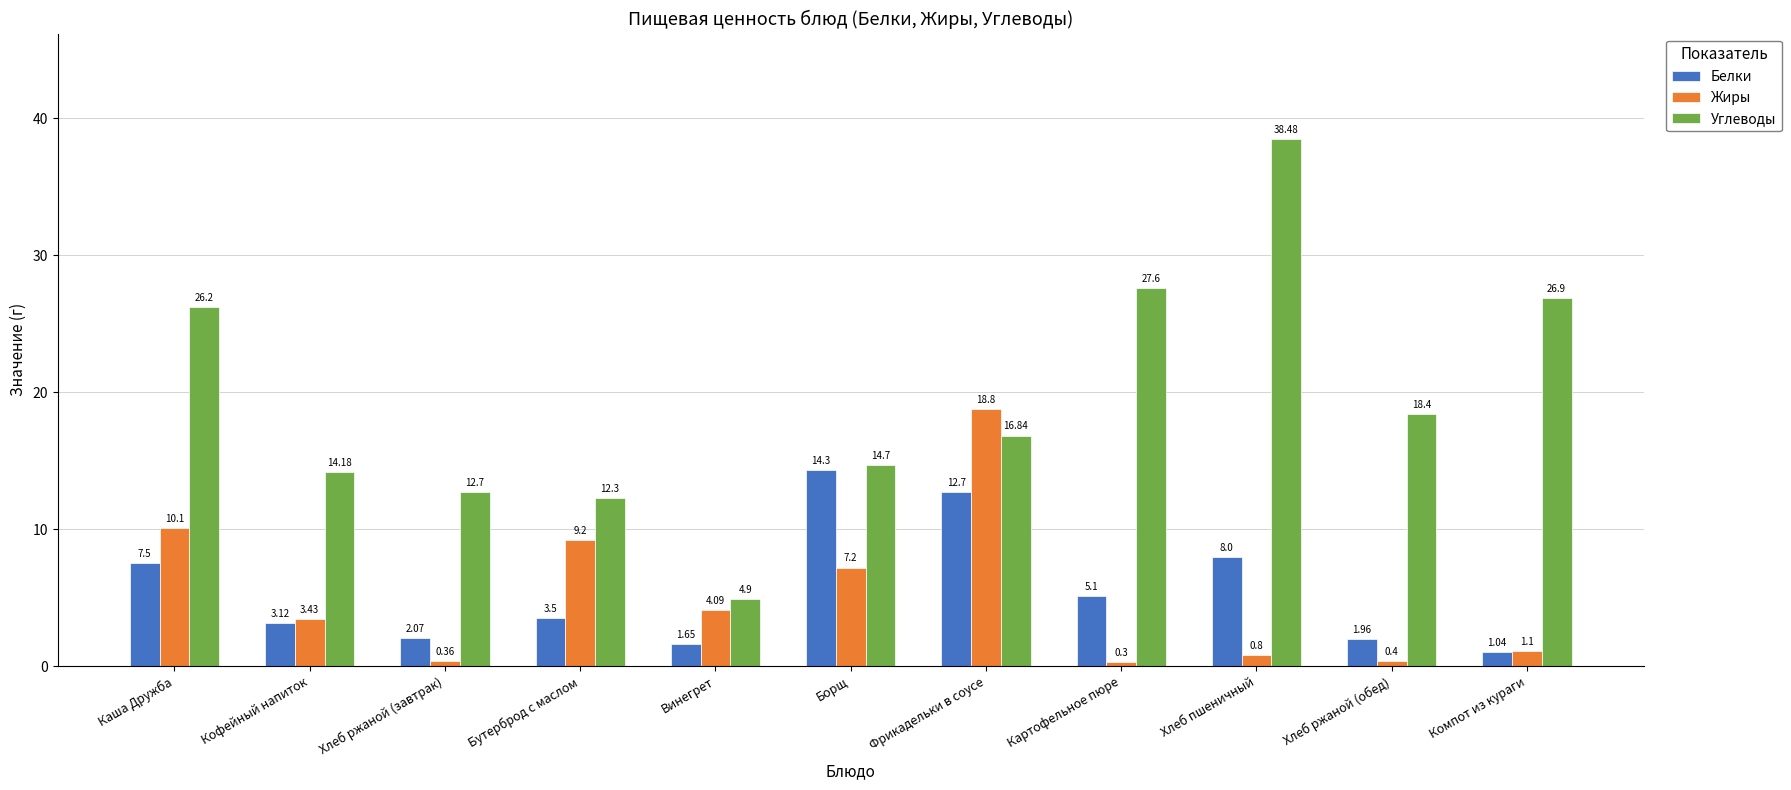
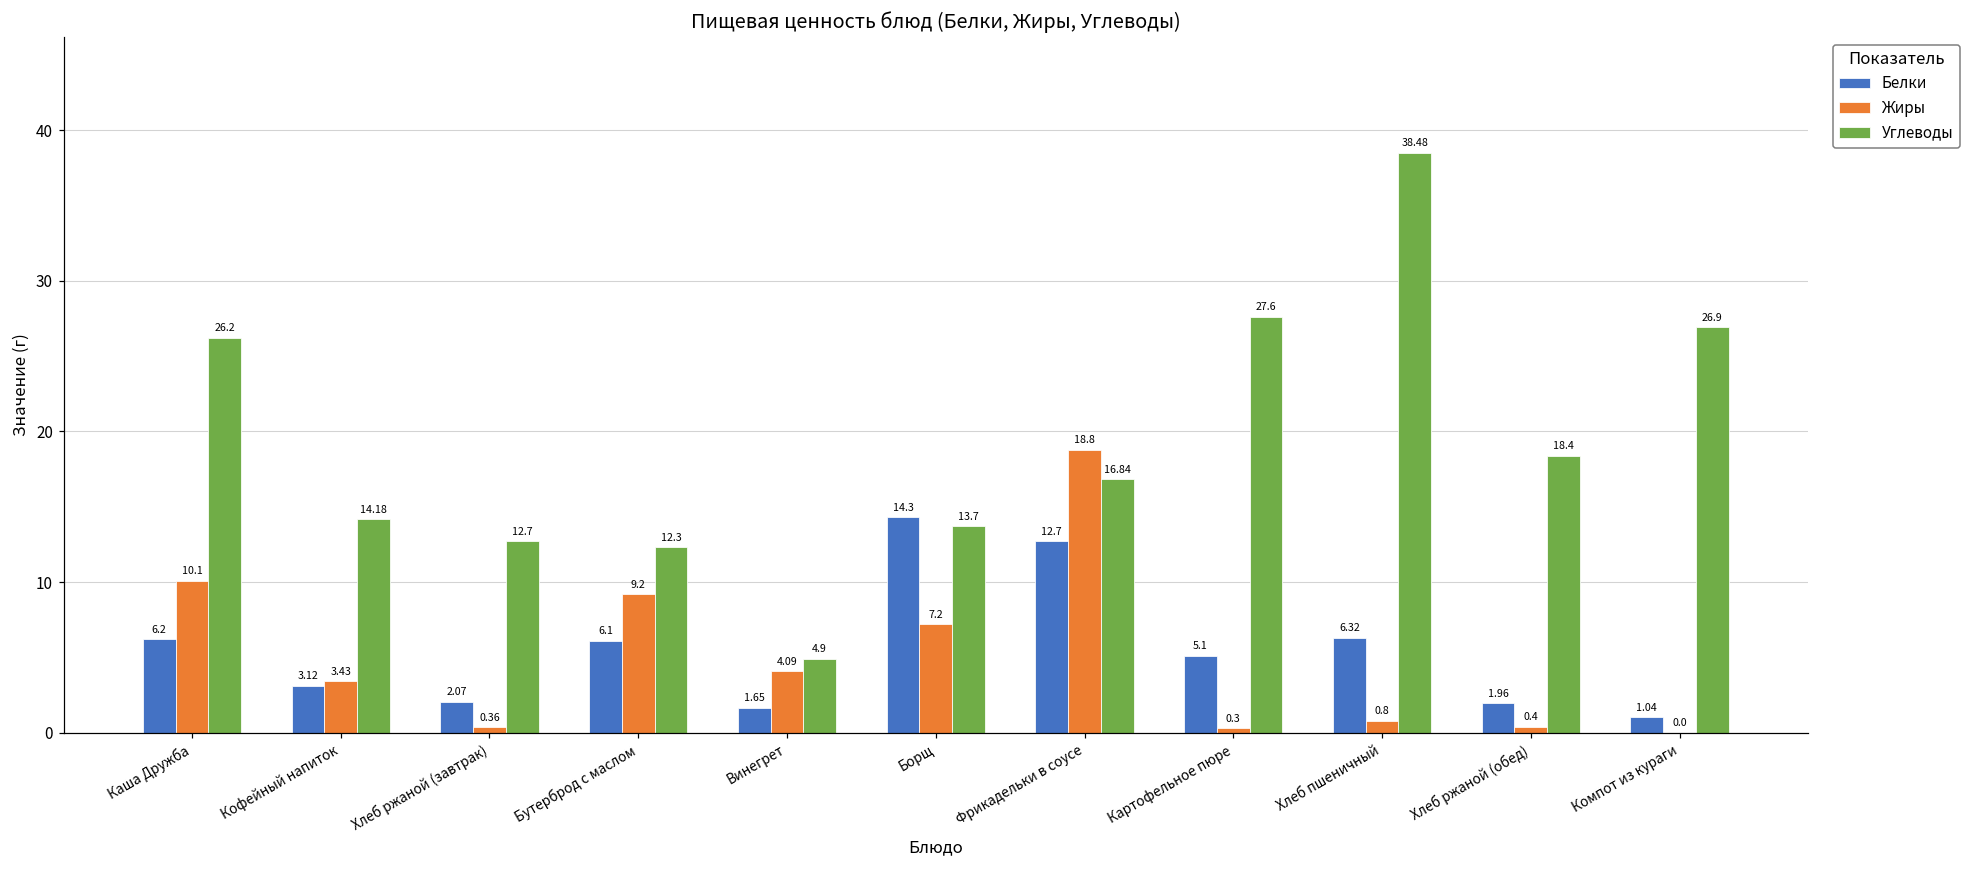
  {
    "Белки": {
-     "Каша Дружба": 7.5,
+     "Каша Дружба": 6.2,
      "Кофейный напиток": 3.12,
      "Хлеб ржаной (завтрак)": 2.07,
-     "Бутерброд с маслом": 3.5,
+     "Бутерброд с маслом": 6.1,
      "Винегрет": 1.65,
      "Борщ": 14.3,
      "Фрикадельки в соусе": 12.7,
      "Картофельное пюре": 5.1,
-     "Хлеб пшеничный": 8.0,
+     "Хлеб пшеничный": 6.32,
      "Хлеб ржаной (обед)": 1.96,
      "Компот из кураги": 1.04
    },
    "Жиры": {
      "Каша Дружба": 10.1,
      "Кофейный напиток": 3.43,
      "Хлеб ржаной (завтрак)": 0.36,
      "Бутерброд с маслом": 9.2,
      "Винегрет": 4.09,
      "Борщ": 7.2,
      "Фрикадельки в соусе": 18.8,
      "Картофельное пюре": 0.3,
      "Хлеб пшеничный": 0.8,
      "Хлеб ржаной (обед)": 0.4,
-     "Компот из кураги": 1.1
+     "Компот из кураги": 0.0
    },
    "Углеводы": {
      "Каша Дружба": 26.2,
      "Кофейный напиток": 14.18,
      "Хлеб ржаной (завтрак)": 12.7,
      "Бутерброд с маслом": 12.3,
      "Винегрет": 4.9,
-     "Борщ": 14.7,
+     "Борщ": 13.7,
      "Фрикадельки в соусе": 16.84,
      "Картофельное пюре": 27.6,
      "Хлеб пшеничный": 38.48,
      "Хлеб ржаной (обед)": 18.4,
      "Компот из кураги": 26.9
    }
  }
